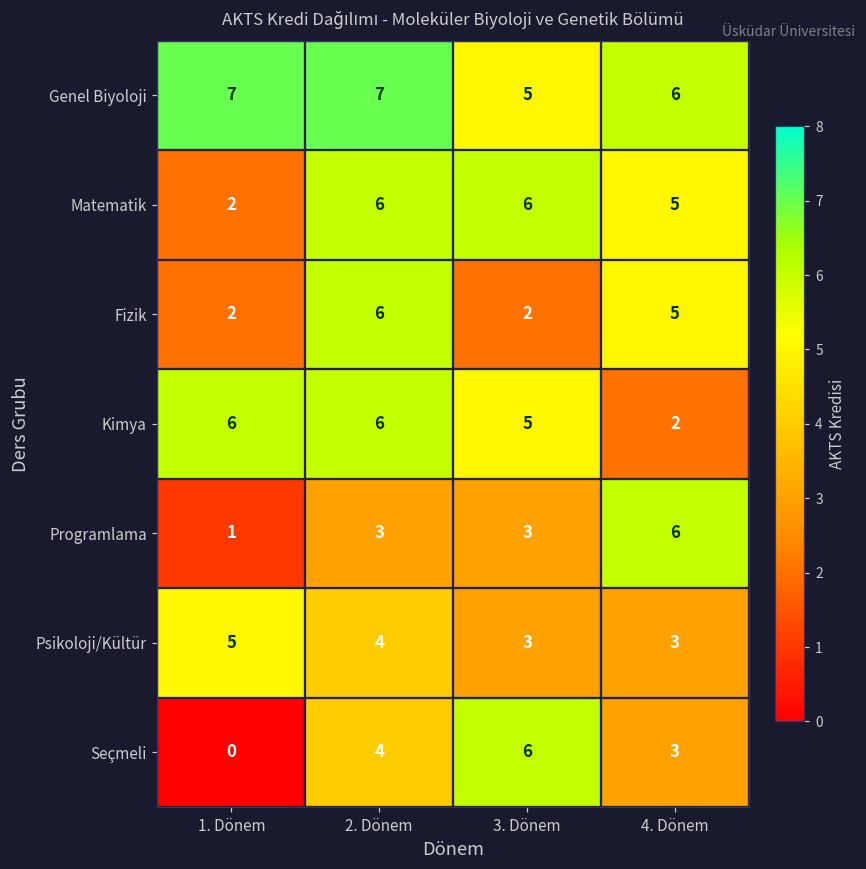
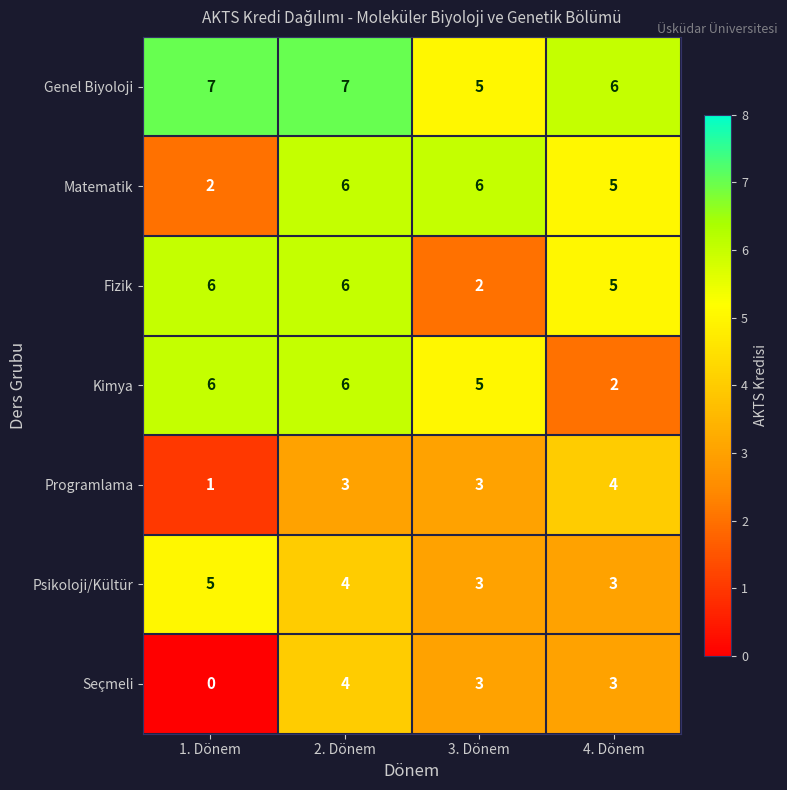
  {
    "Genel Biyoloji": {
      "1. Dönem": 7,
      "2. Dönem": 7,
      "3. Dönem": 5,
      "4. Dönem": 6
    },
    "Matematik": {
      "1. Dönem": 2,
      "2. Dönem": 6,
      "3. Dönem": 6,
      "4. Dönem": 5
    },
    "Fizik": {
-     "1. Dönem": 2,
+     "1. Dönem": 6,
      "2. Dönem": 6,
      "3. Dönem": 2,
      "4. Dönem": 5
    },
    "Kimya": {
      "1. Dönem": 6,
      "2. Dönem": 6,
      "3. Dönem": 5,
      "4. Dönem": 2
    },
    "Programlama": {
      "1. Dönem": 1,
      "2. Dönem": 3,
      "3. Dönem": 3,
-     "4. Dönem": 6
+     "4. Dönem": 4
    },
    "Psikoloji/Kültür": {
      "1. Dönem": 5,
      "2. Dönem": 4,
      "3. Dönem": 3,
      "4. Dönem": 3
    },
    "Seçmeli": {
      "1. Dönem": 0,
      "2. Dönem": 4,
-     "3. Dönem": 6,
+     "3. Dönem": 3,
      "4. Dönem": 3
    }
  }
